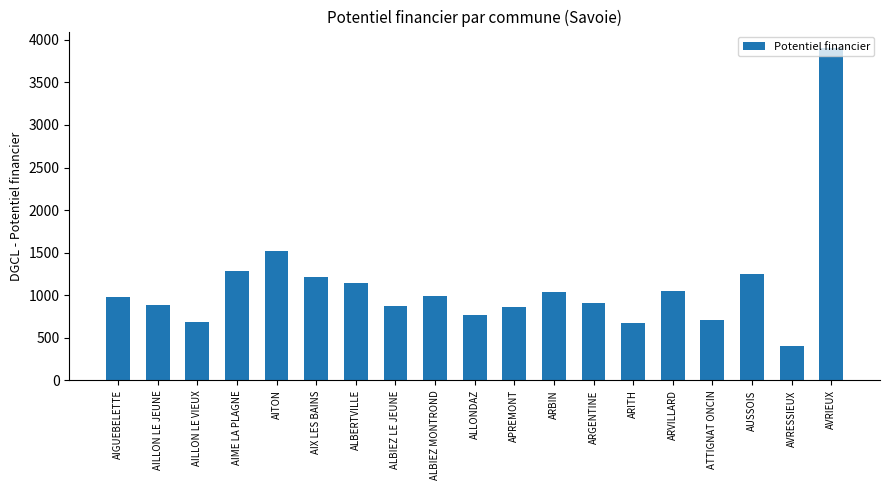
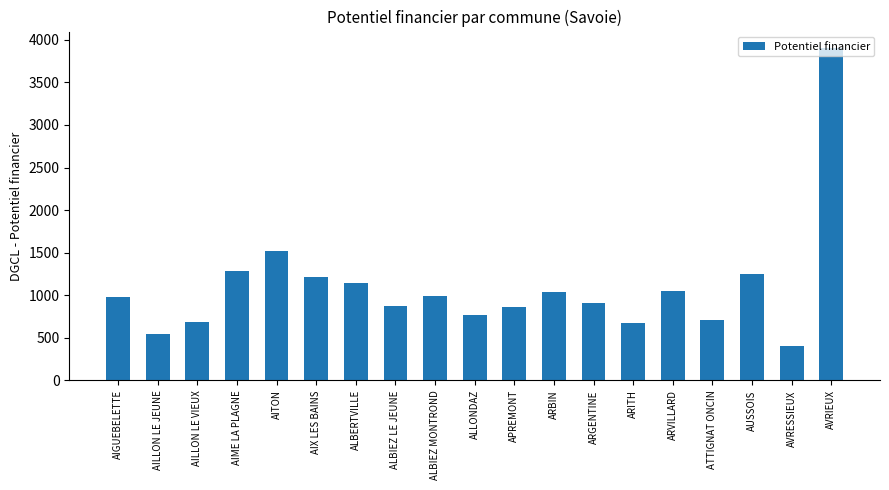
  {
    "AIGUEBELETTE": 1000,
-   "AILLON LE JEUNE": 900,
+   "AILLON LE JEUNE": 500,
    "AILLON LE VIEUX": 700,
    "AIME LA PLAGNE": 1300,
    "AITON": 1500,
    "AIX LES BAINS": 1200,
    "ALBERTVILLE": 1100,
    "ALBIEZ LE JEUNE": 900,
    "ALBIEZ MONTROND": 1000,
    "ALLONDAZ": 800,
    "APREMONT": 900,
    "ARBIN": 1000,
    "ARGENTINE": 900,
    "ARITH": 700,
    "ARVILLARD": 1100,
    "ATTIGNAT ONCIN": 700,
    "AUSSOIS": 1200,
    "AVRESSIEUX": 400
  }
